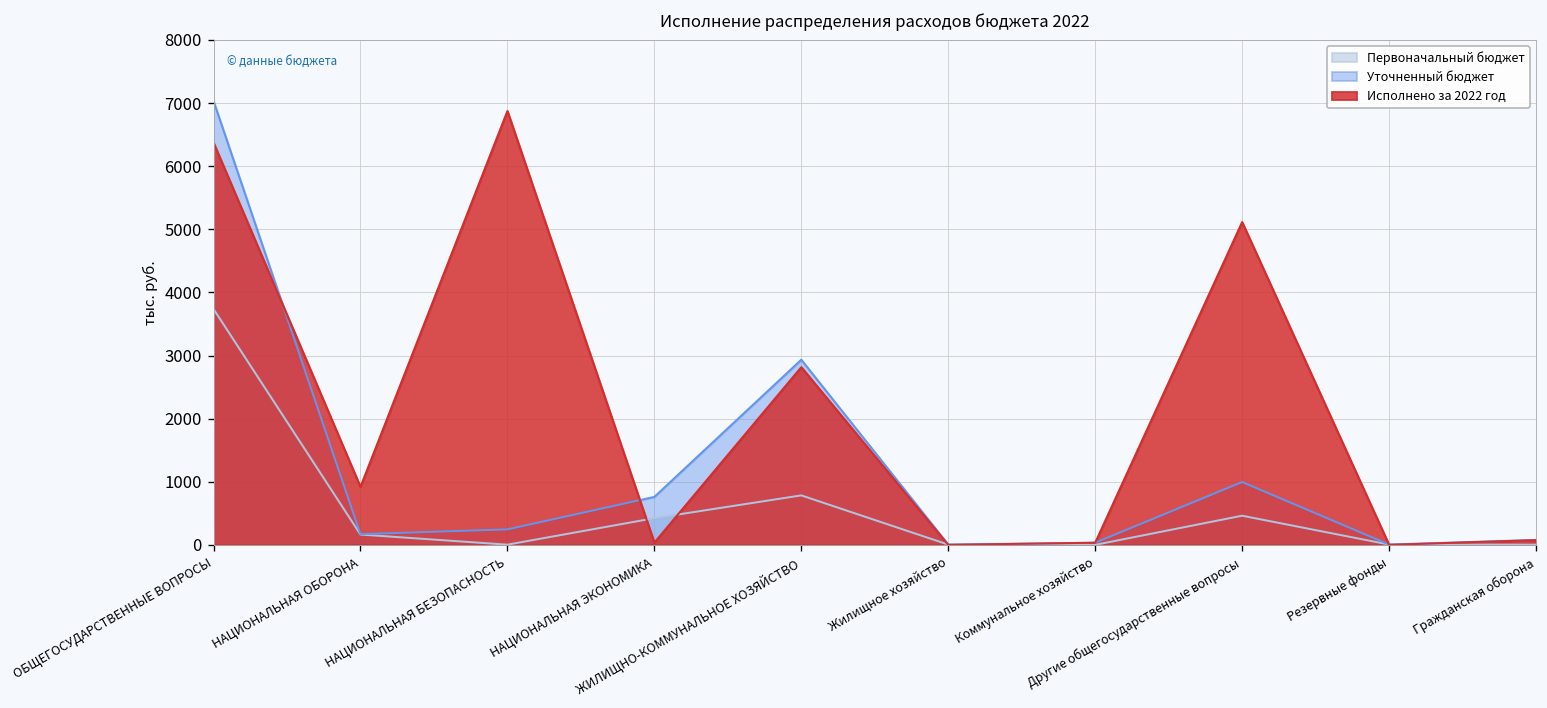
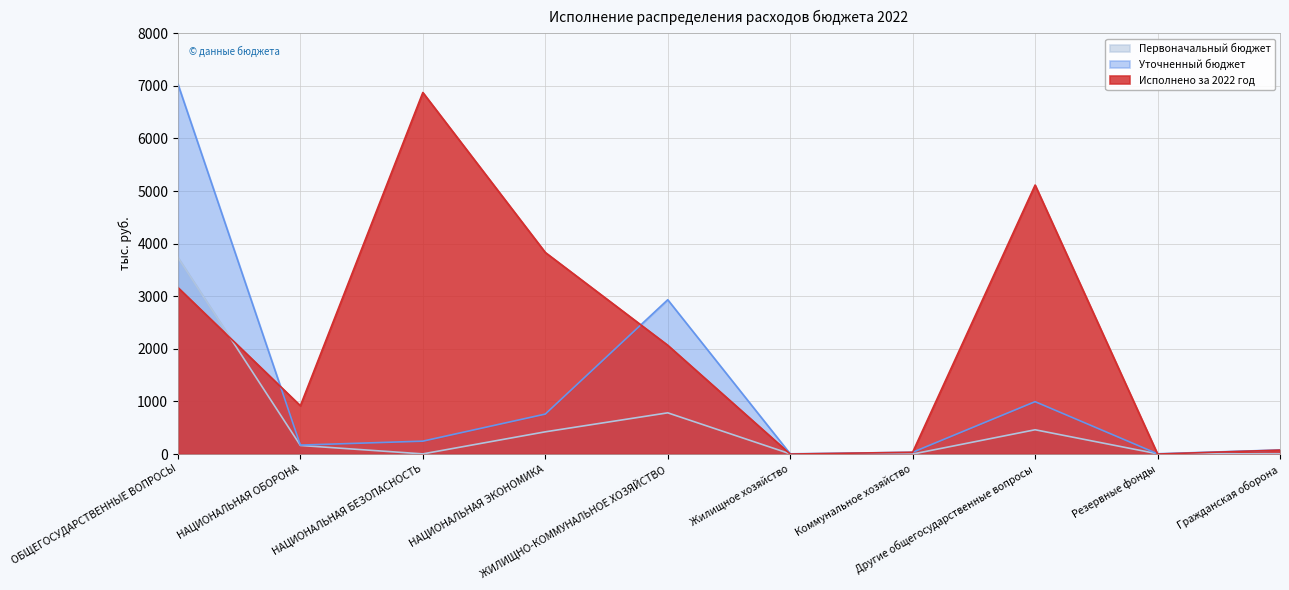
  {
    "Исполнено за 2022 год": {
-     "ОБЩЕГОСУДАРСТВЕННЫЕ ВОПРОСЫ": 6400,
+     "ОБЩЕГОСУДАРСТВЕННЫЕ ВОПРОСЫ": 3200,
      "НАЦИОНАЛЬНАЯ ОБОРОНА": 900,
      "НАЦИОНАЛЬНАЯ БЕЗОПАСНОСТЬ": 6900,
-     "НАЦИОНАЛЬНАЯ ЭКОНОМИКА": 0,
-     "ЖИЛИЩНО-КОММУНАЛЬНОЕ ХОЗЯЙСТВО": 2800,
+     "НАЦИОНАЛЬНАЯ ЭКОНОМИКА": 3800,
+     "ЖИЛИЩНО-КОММУНАЛЬНОЕ ХОЗЯЙСТВО": 2100,
      "Другие общегосударственные вопросы": 5100
    }
  }
